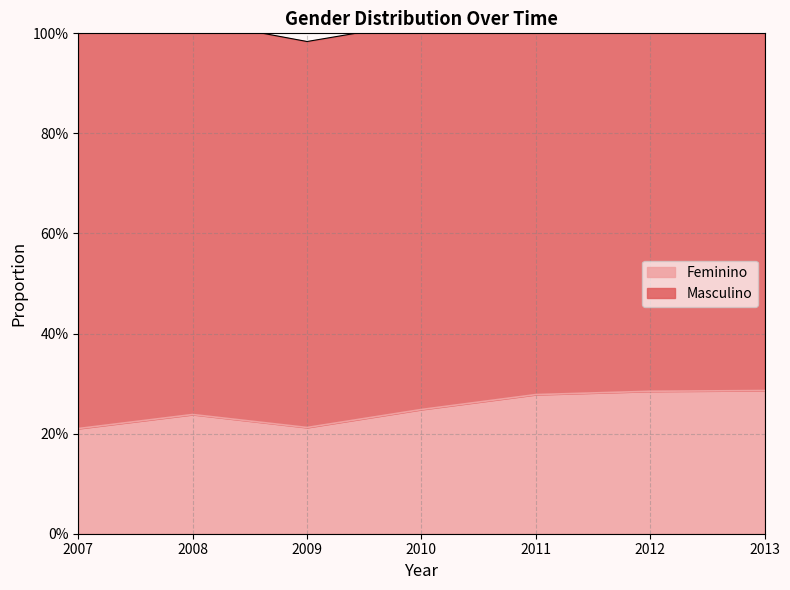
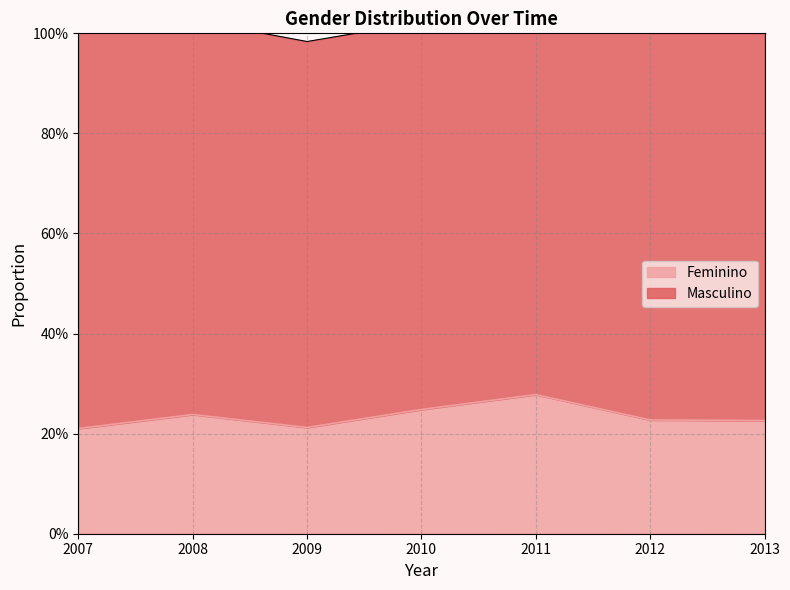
  {
    "Feminino": {
      "2007": "21%",
      "2008": "24%",
      "2009": "21%",
      "2010": "25%",
      "2011": "28%",
-     "2012": "28%",
-     "2013": "29%"
+     "2012": "23%",
+     "2013": "23%"
    },
    "Masculino": {
      "2007": "79%",
      "2009": "77%"
    }
  }
